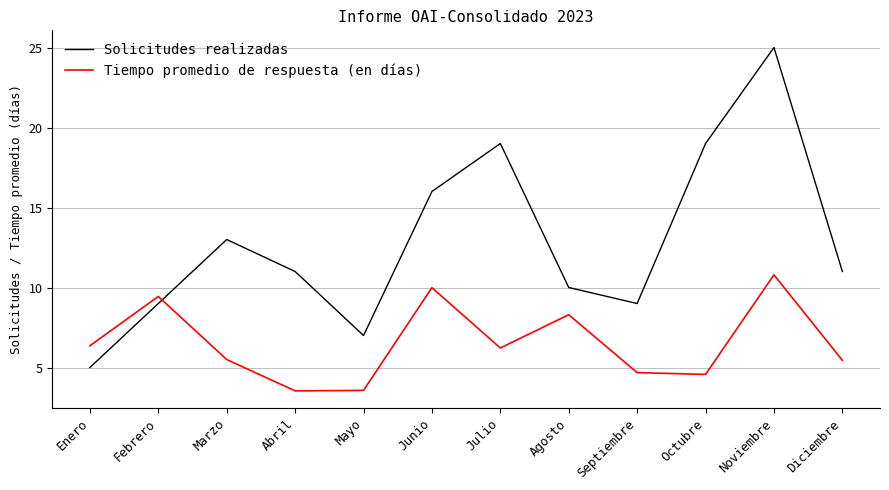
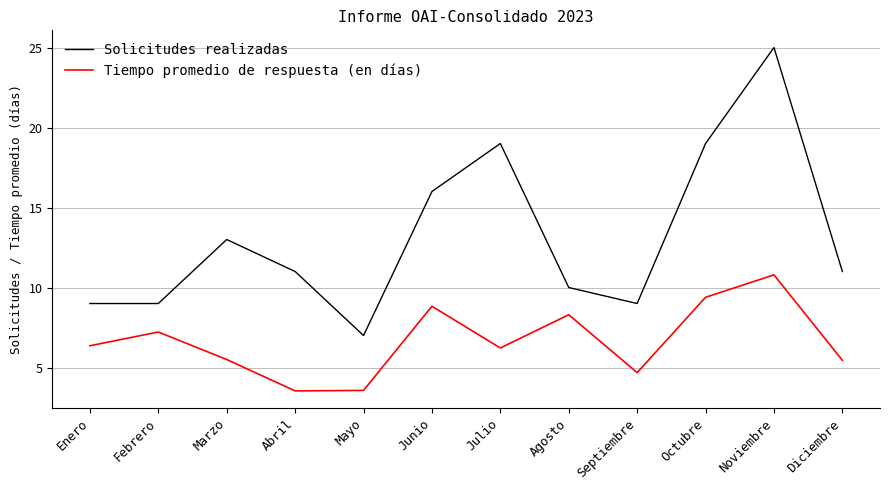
  {
    "Solicitudes realizadas": {
-     "Enero": 5,
+     "Enero": 9,
      "Febrero": 9,
      "Marzo": 13,
      "Abril": 11,
      "Mayo": 7,
      "Junio": 16,
      "Julio": 19,
      "Agosto": 10,
      "Septiembre": 9,
      "Octubre": 19,
      "Noviembre": 25,
      "Diciembre": 11
    },
    "Tiempo promedio de respuesta (en días)": {
      "Enero": 6.4,
-     "Febrero": 9.4,
+     "Febrero": 7.2,
      "Marzo": 5.5,
      "Abril": 3.5,
      "Mayo": 3.6,
-     "Junio": 10.0,
+     "Junio": 8.8,
      "Julio": 6.2,
      "Agosto": 8.3,
      "Septiembre": 4.7,
-     "Octubre": 4.6,
+     "Octubre": 9.4,
      "Noviembre": 10.8,
      "Diciembre": 5.5
    }
  }
